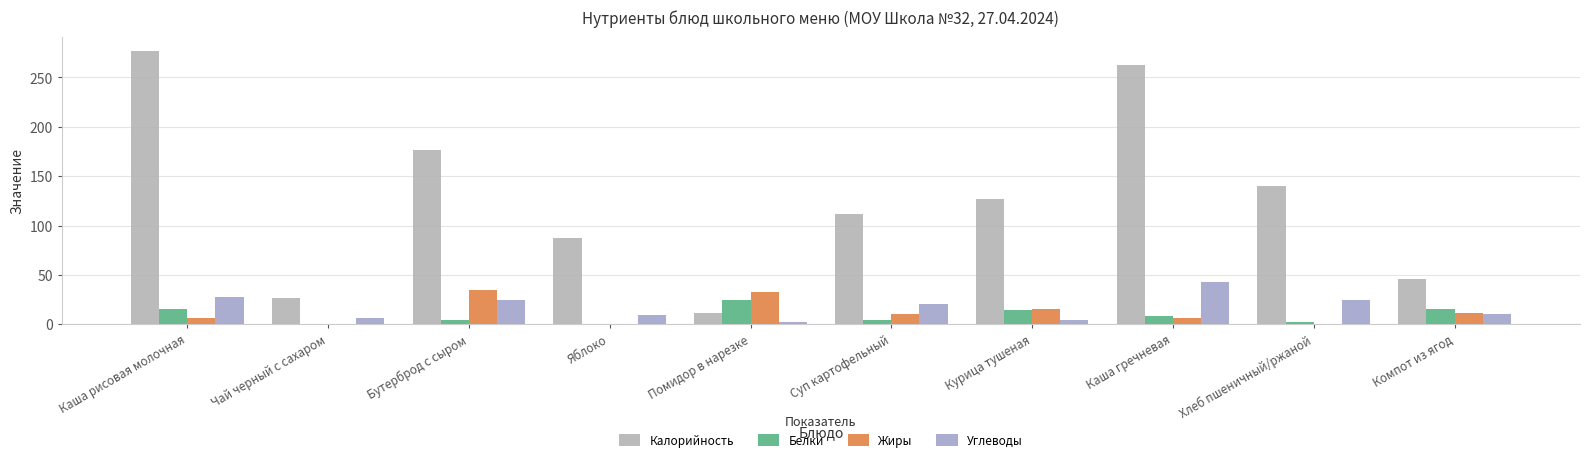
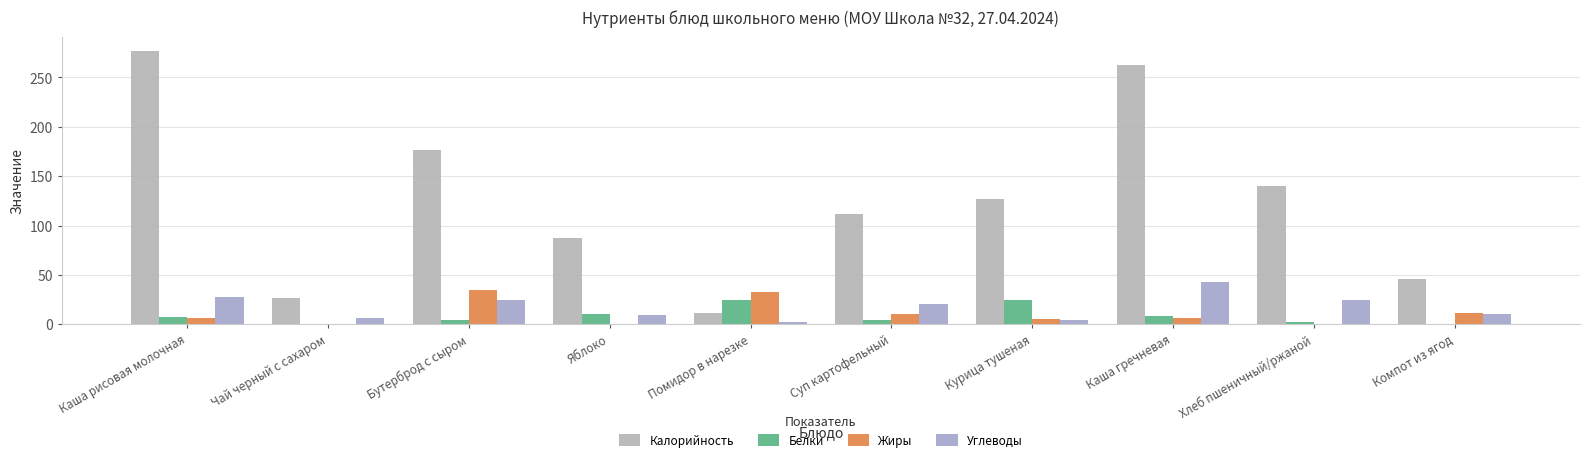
  {
    "Белки": {
-     "Каша рисовая молочная": 20,
+     "Каша рисовая молочная": 10,
      "Бутерброд с сыром": 0,
-     "Яблоко": 0,
+     "Яблоко": 10,
      "Помидор в нарезке": 20,
      "Суп картофельный": 0,
-     "Курица тушеная": 10,
+     "Курица тушеная": 20,
      "Каша гречневая": 10,
-     "Компот из ягод": 20
+     "Компот из ягод": 0
    },
    "Жиры": {
      "Каша рисовая молочная": 10,
      "Чай черный с сахаром": 0,
      "Бутерброд с сыром": 40,
      "Помидор в нарезке": 30,
      "Суп картофельный": 10,
-     "Курица тушеная": 20,
+     "Курица тушеная": 10,
      "Каша гречневая": 10,
      "Компот из ягод": 10
    }
  }
